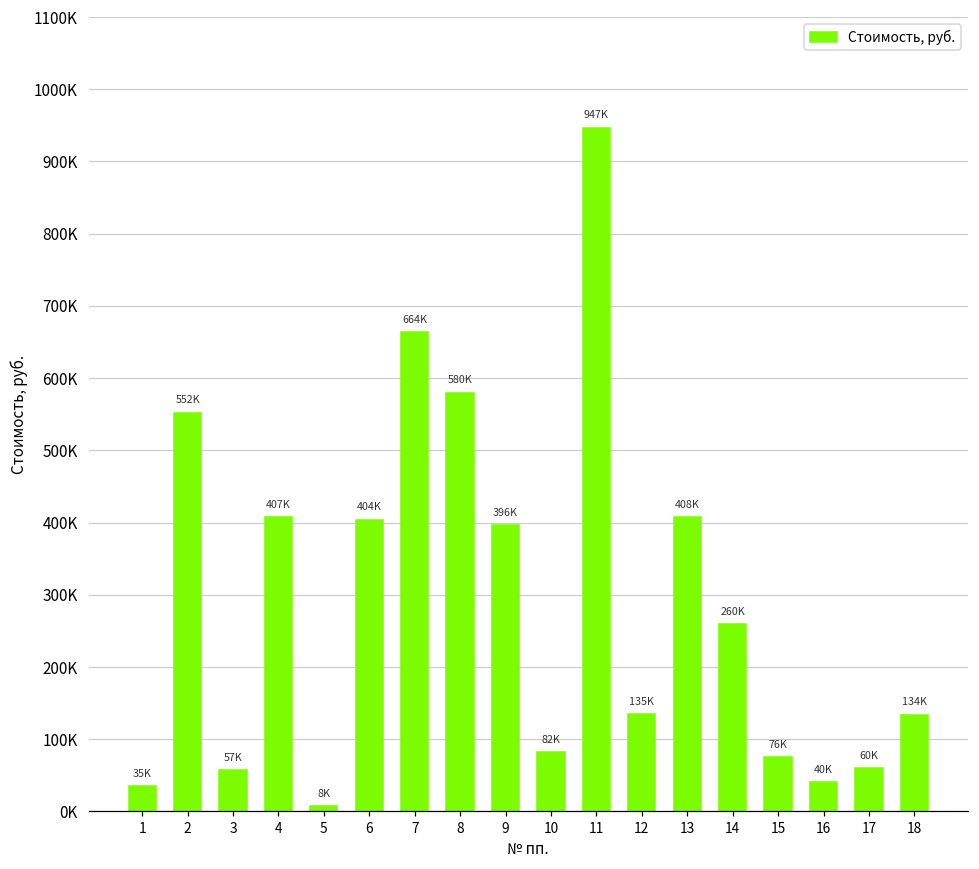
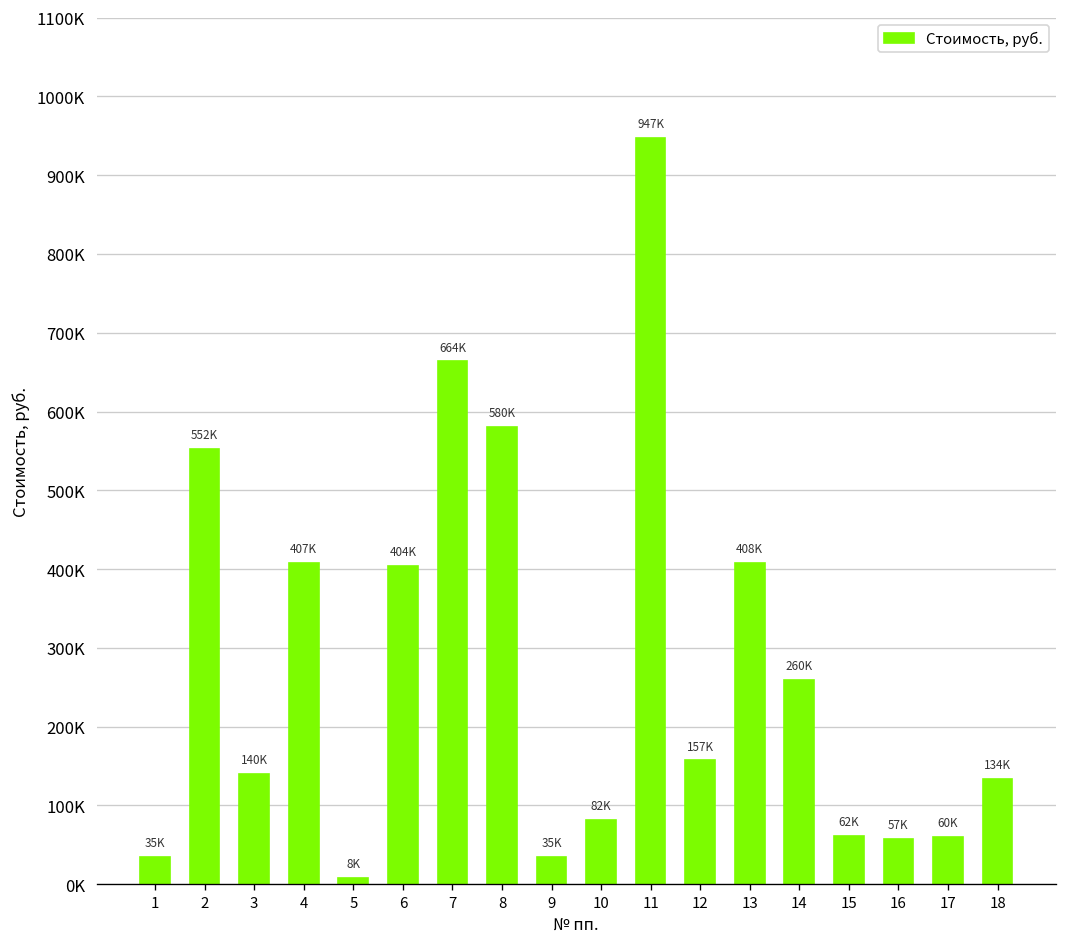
  {
    "1": "35K",
    "2": "552K",
-   "3": "57K",
+   "3": "140K",
    "4": "407K",
    "5": "8K",
    "6": "404K",
    "7": "664K",
    "8": "580K",
-   "9": "396K",
+   "9": "35K",
    "10": "82K",
    "11": "947K",
-   "12": "135K",
+   "12": "157K",
    "13": "408K",
    "14": "260K",
-   "15": "76K",
-   "16": "40K",
+   "15": "62K",
+   "16": "57K",
    "17": "60K",
    "18": "134K"
  }
